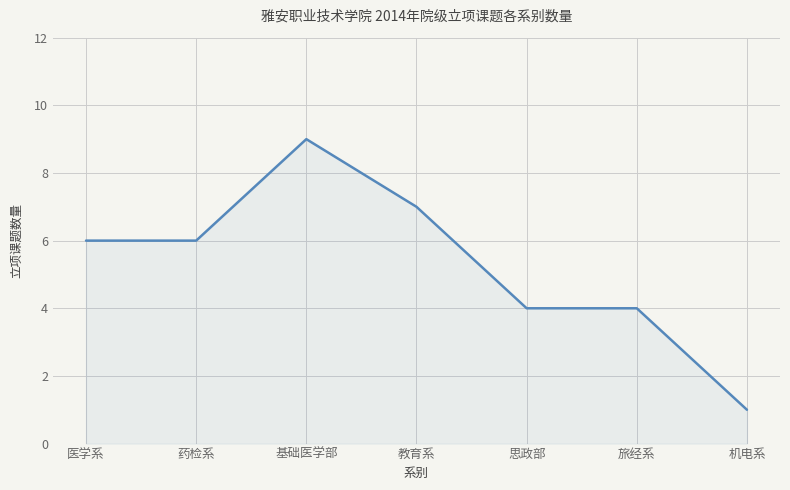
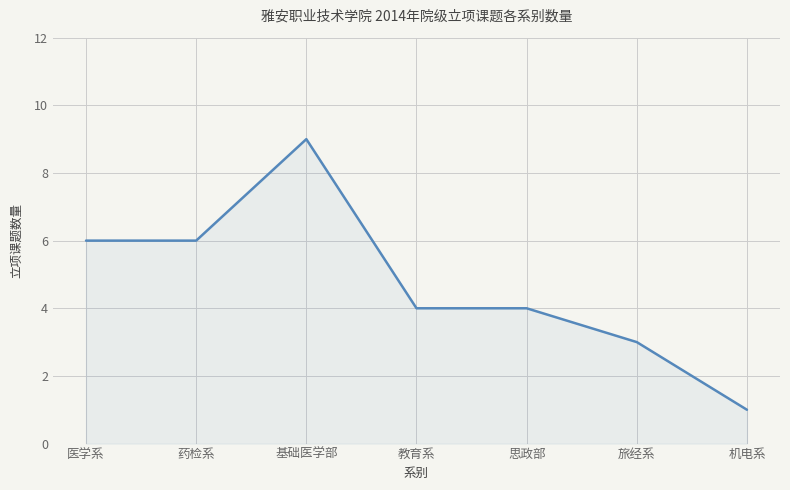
  {
    "医学系": 6,
    "药检系": 6,
    "基础医学部": 9,
-   "教育系": 7,
+   "教育系": 4,
    "思政部": 4,
-   "旅经系": 4,
+   "旅经系": 3,
    "机电系": 1
  }
